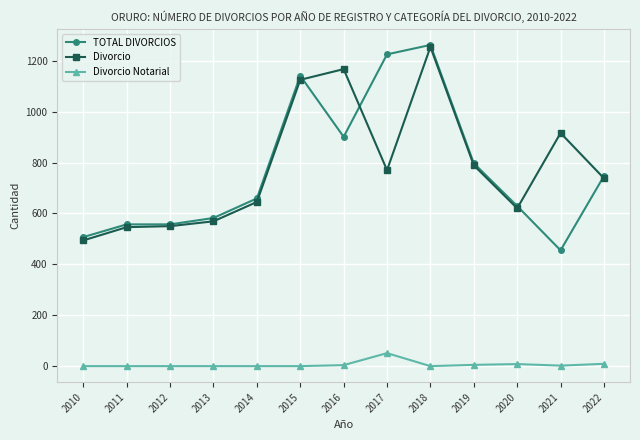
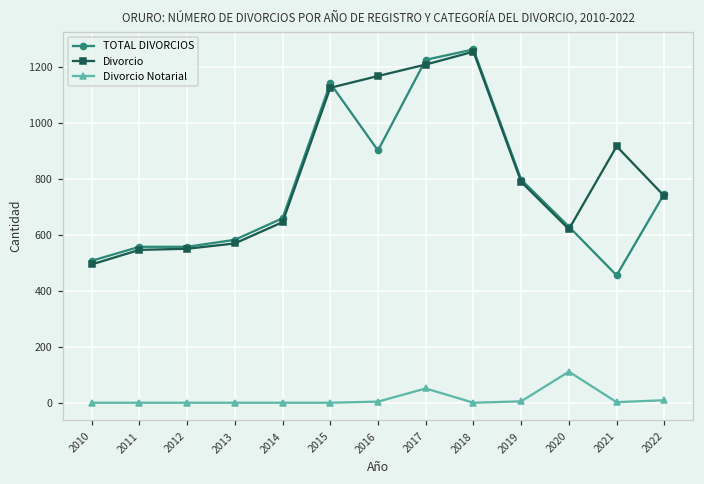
  {
    "TOTAL DIVORCIOS": {
      "2010": 510,
      "2011": 560,
      "2013": 580,
      "2014": 660,
      "2015": 1140,
      "2016": 900,
      "2017": 1230,
      "2021": 460
    },
    "Divorcio": {
      "2010": 490,
      "2011": 550,
      "2013": 570,
      "2014": 650,
      "2015": 1130,
      "2016": 1170,
-     "2017": 770,
+     "2017": 1210,
      "2021": 920
    },
    "Divorcio Notarial": {
      "2010": 0,
      "2011": 0,
      "2012": 0,
      "2013": 0,
      "2014": 0,
      "2015": 0,
      "2016": 0,
      "2017": 50,
      "2018": 0,
      "2019": 10,
-     "2020": 10,
+     "2020": 110,
      "2021": 0,
      "2022": 10
    }
  }
